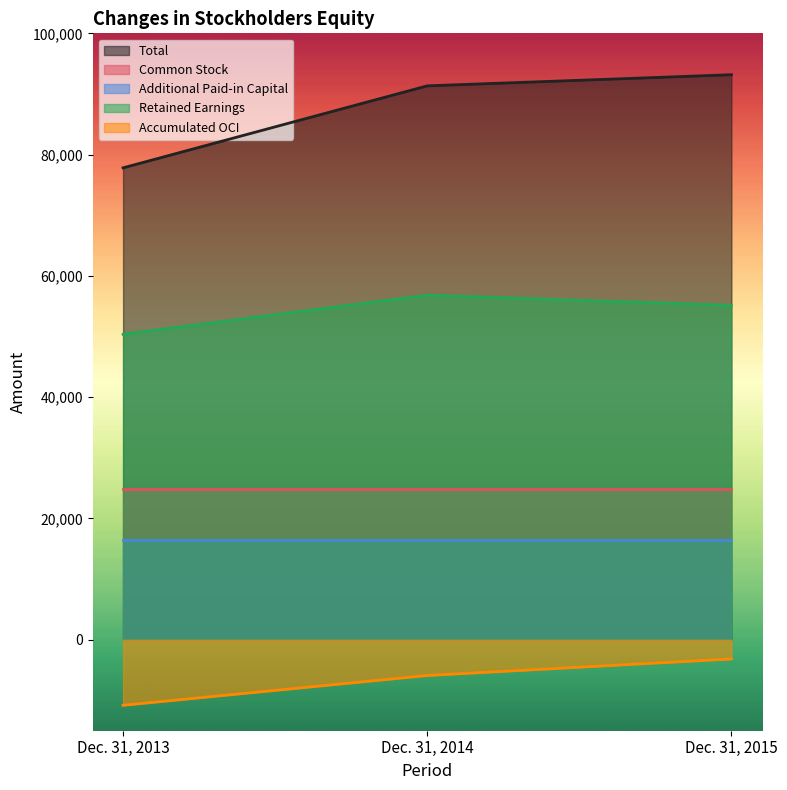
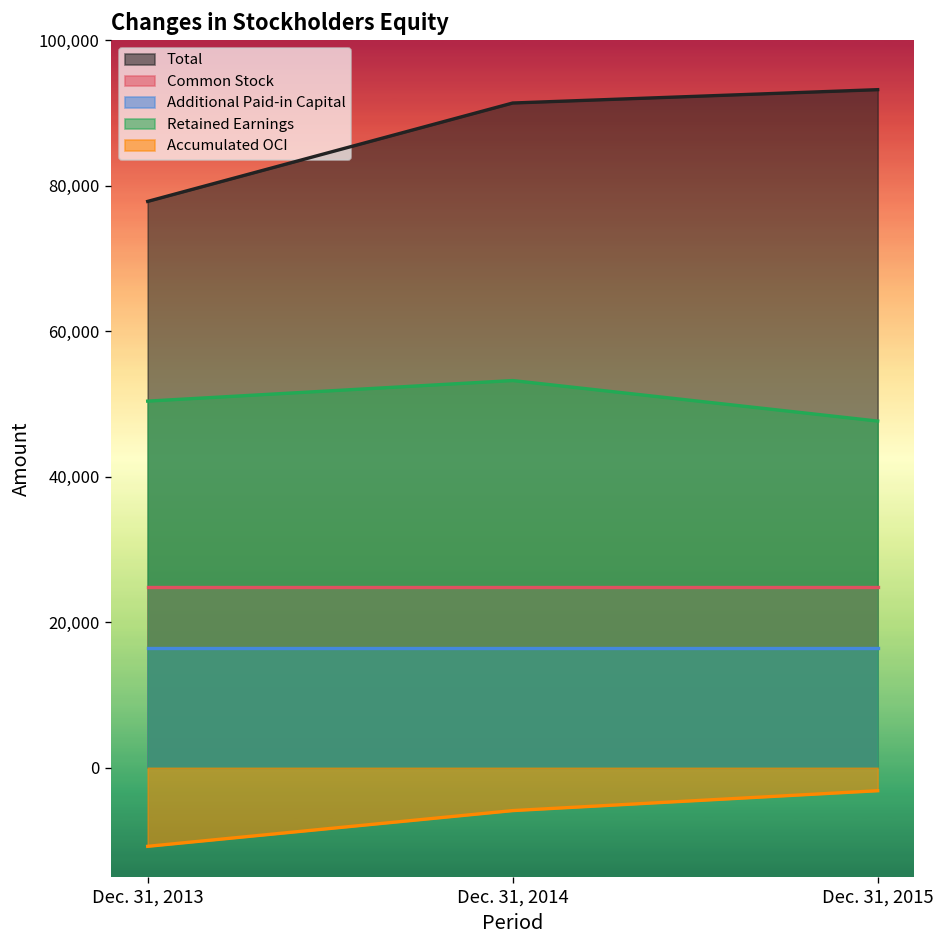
  {
    "Total": {
      "Dec. 31, 2013": "78,000",
      "Dec. 31, 2014": "91,000",
      "Dec. 31, 2015": "93,000"
    },
    "Common Stock": {
      "Dec. 31, 2013": "25,000",
      "Dec. 31, 2014": "25,000",
      "Dec. 31, 2015": "25,000"
    },
    "Additional Paid-in Capital": {
      "Dec. 31, 2013": "16,000",
      "Dec. 31, 2014": "16,000",
      "Dec. 31, 2015": "16,000"
    },
    "Retained Earnings": {
      "Dec. 31, 2013": "50,000",
-     "Dec. 31, 2014": "57,000",
-     "Dec. 31, 2015": "55,000"
+     "Dec. 31, 2014": "53,000",
+     "Dec. 31, 2015": "48,000"
    }
  }
